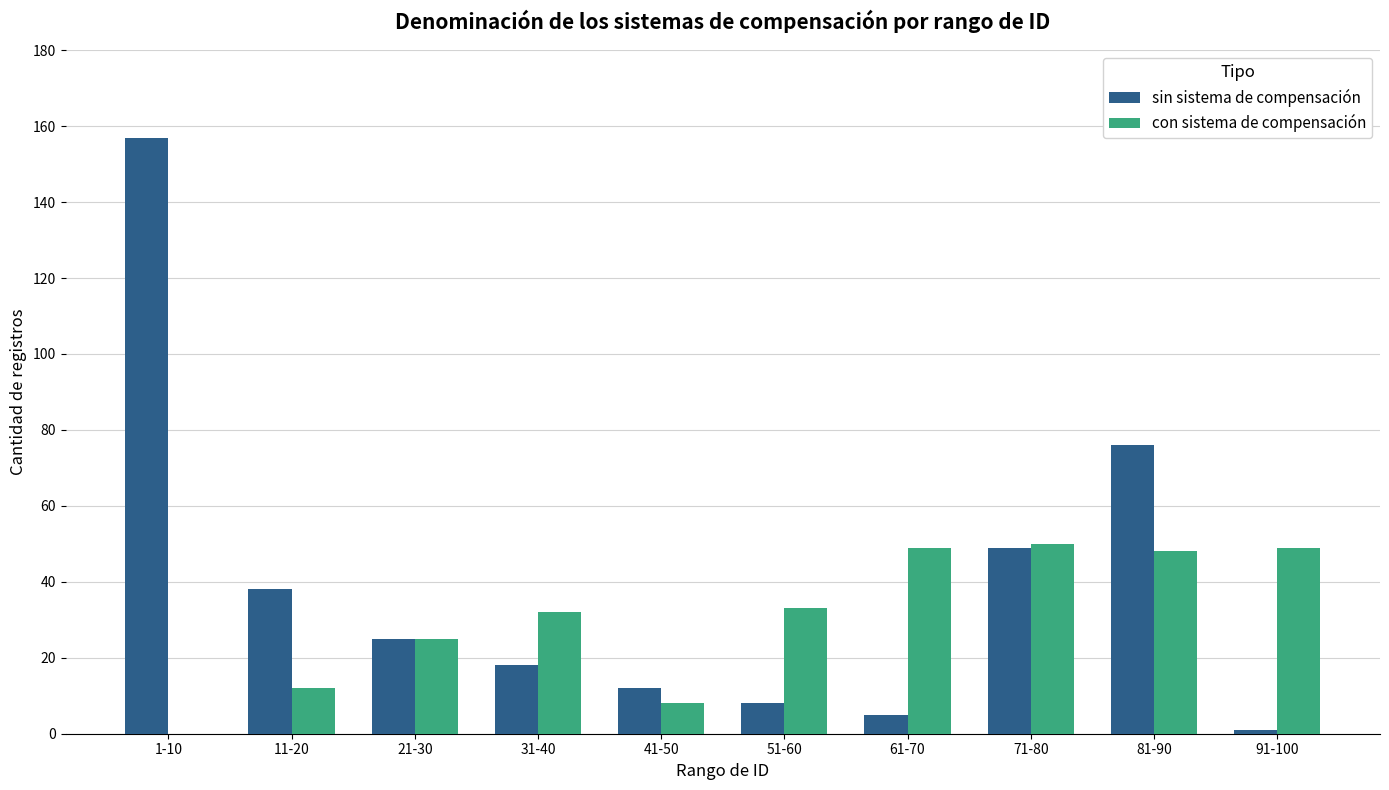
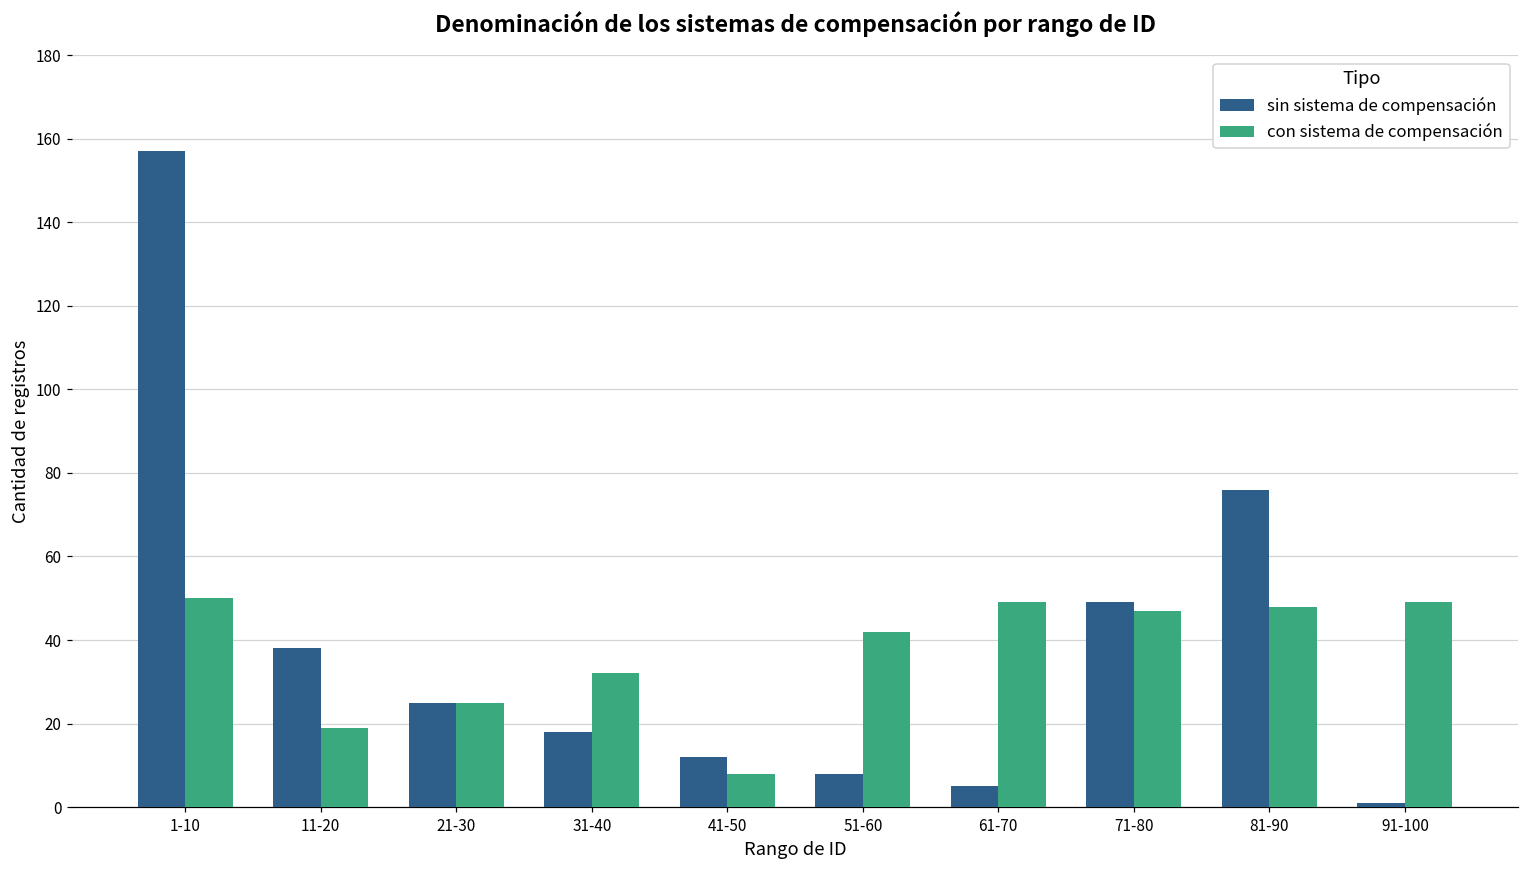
  {
    "sin sistema de compensación": {
      "1-10": 157,
      "11-20": 38,
      "21-30": 25,
      "31-40": 18,
      "41-50": 12,
      "51-60": 8,
      "61-70": 5,
      "71-80": 49,
      "81-90": 76,
      "91-100": 1
    },
    "con sistema de compensación": {
-     "1-10": 0,
-     "11-20": 12,
+     "1-10": 50,
+     "11-20": 19,
      "21-30": 25,
      "31-40": 32,
      "41-50": 8,
-     "51-60": 33,
+     "51-60": 42,
      "61-70": 49,
-     "71-80": 50,
+     "71-80": 47,
      "81-90": 48,
      "91-100": 49
    }
  }
